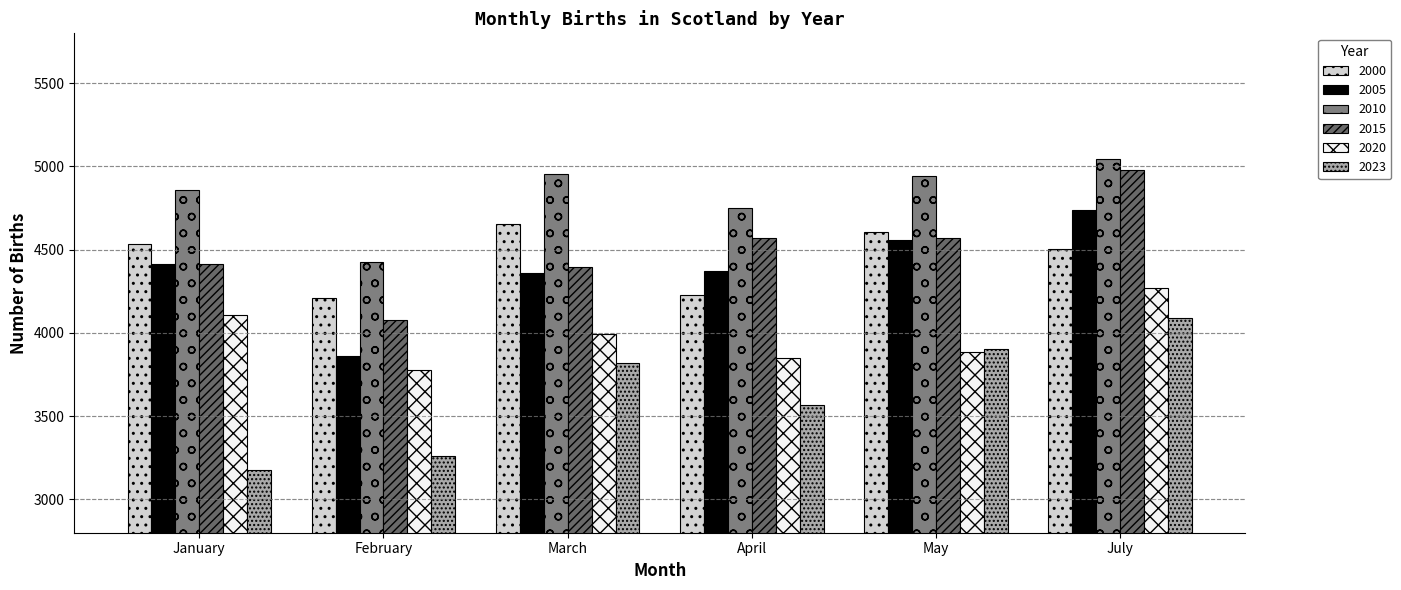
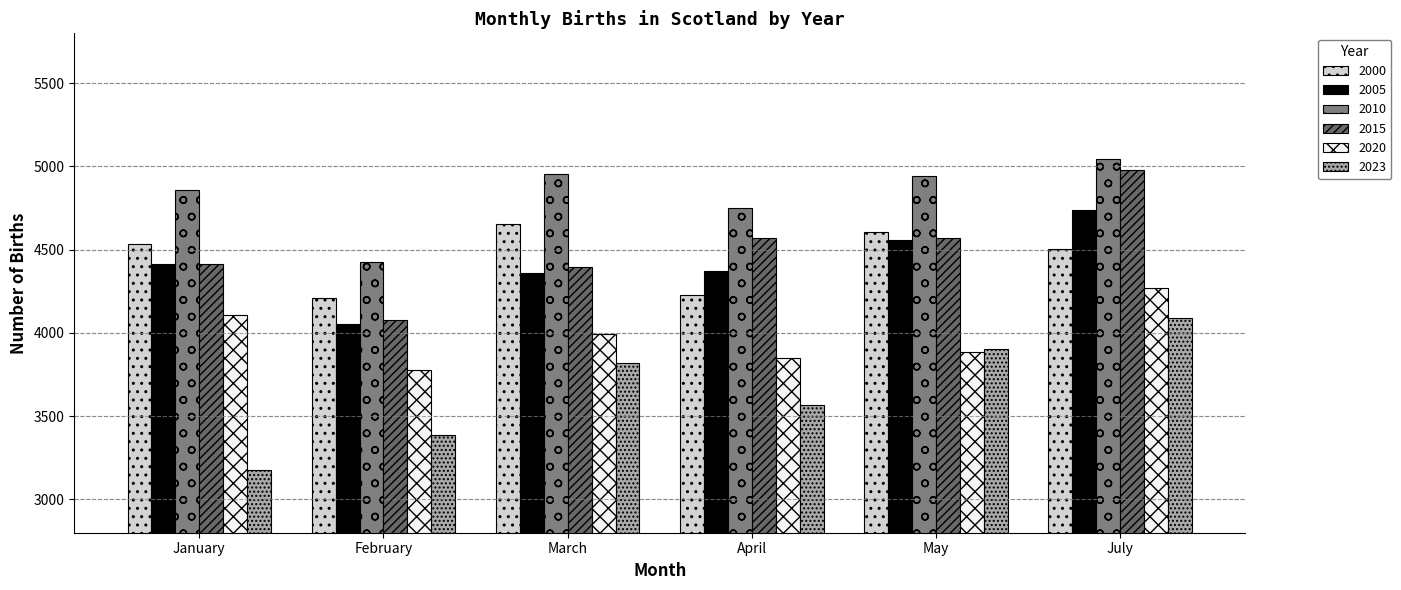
  {
    "2005": {
      "January": 4410,
-     "February": 3860,
+     "February": 4050,
      "March": 4360,
      "April": 4370,
      "May": 4560,
      "July": 4740
    },
    "2023": {
      "January": 3180,
-     "February": 3260,
+     "February": 3390,
      "March": 3820,
      "April": 3570,
      "May": 3900,
      "July": 4090
    }
  }
